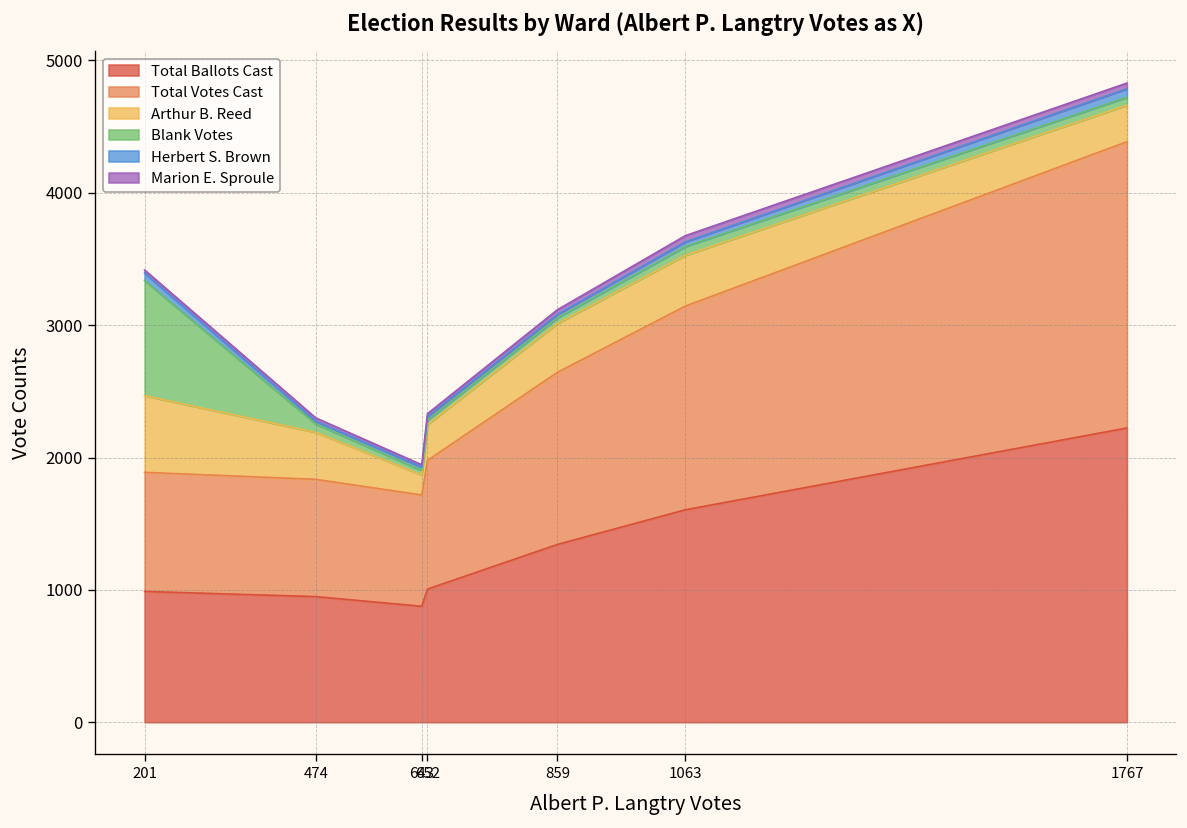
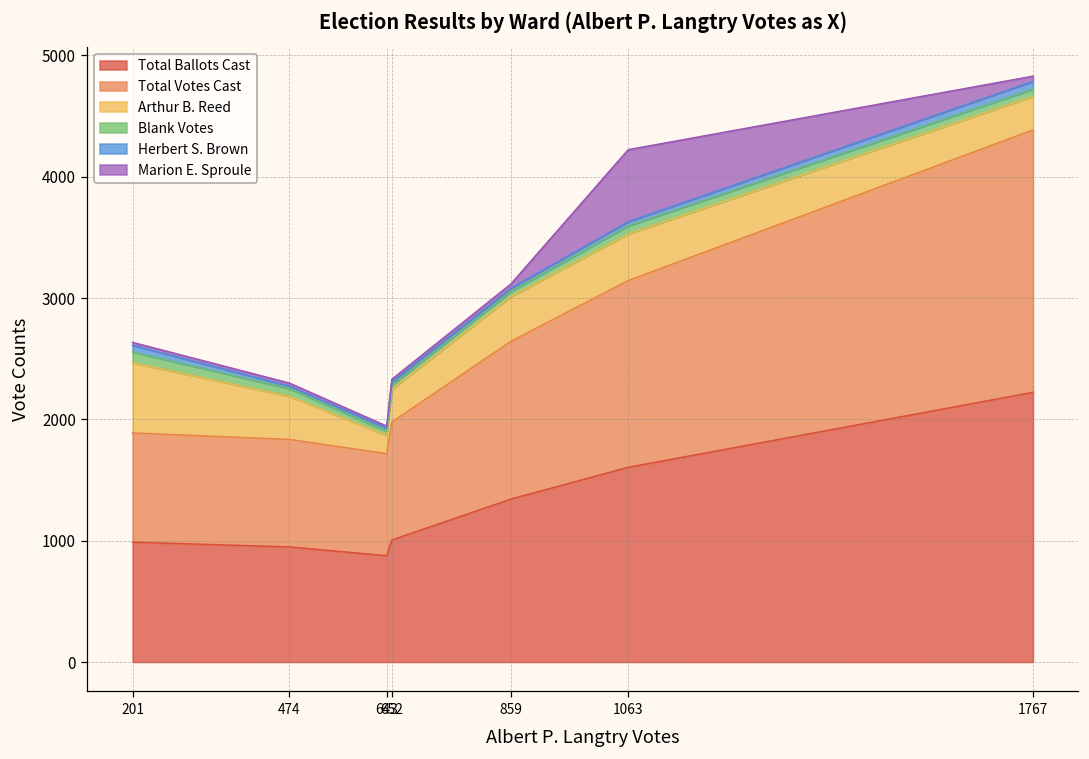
  {
    "Blank Votes": {
-     "201": 870,
+     "201": 90,
      "859": 40,
      "1063": 70,
      "1767": 60
    },
    "Herbert S. Brown": {
      "201": 60,
      "859": 30,
      "1063": 40,
      "1767": 60
    },
    "Marion E. Sproule": {
      "201": 20,
      "474": 30,
      "859": 40,
-     "1063": 50,
+     "1063": 590,
      "1767": 40
    }
  }
